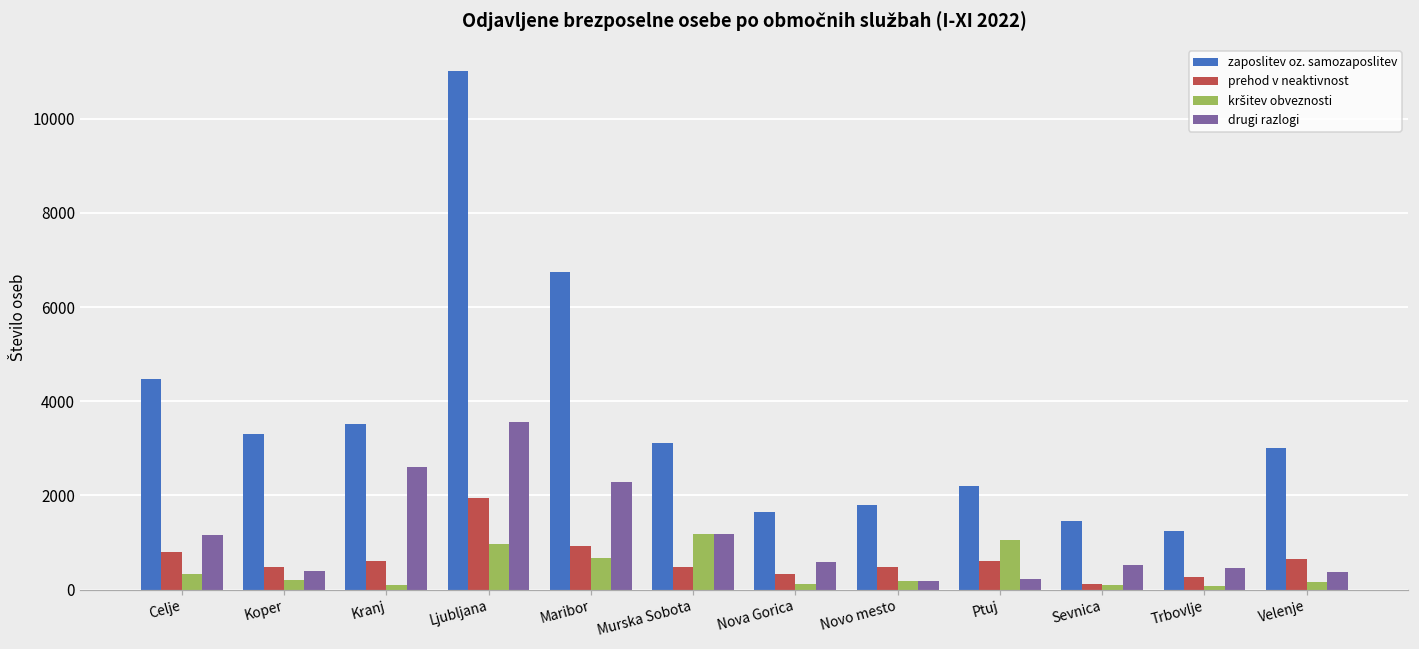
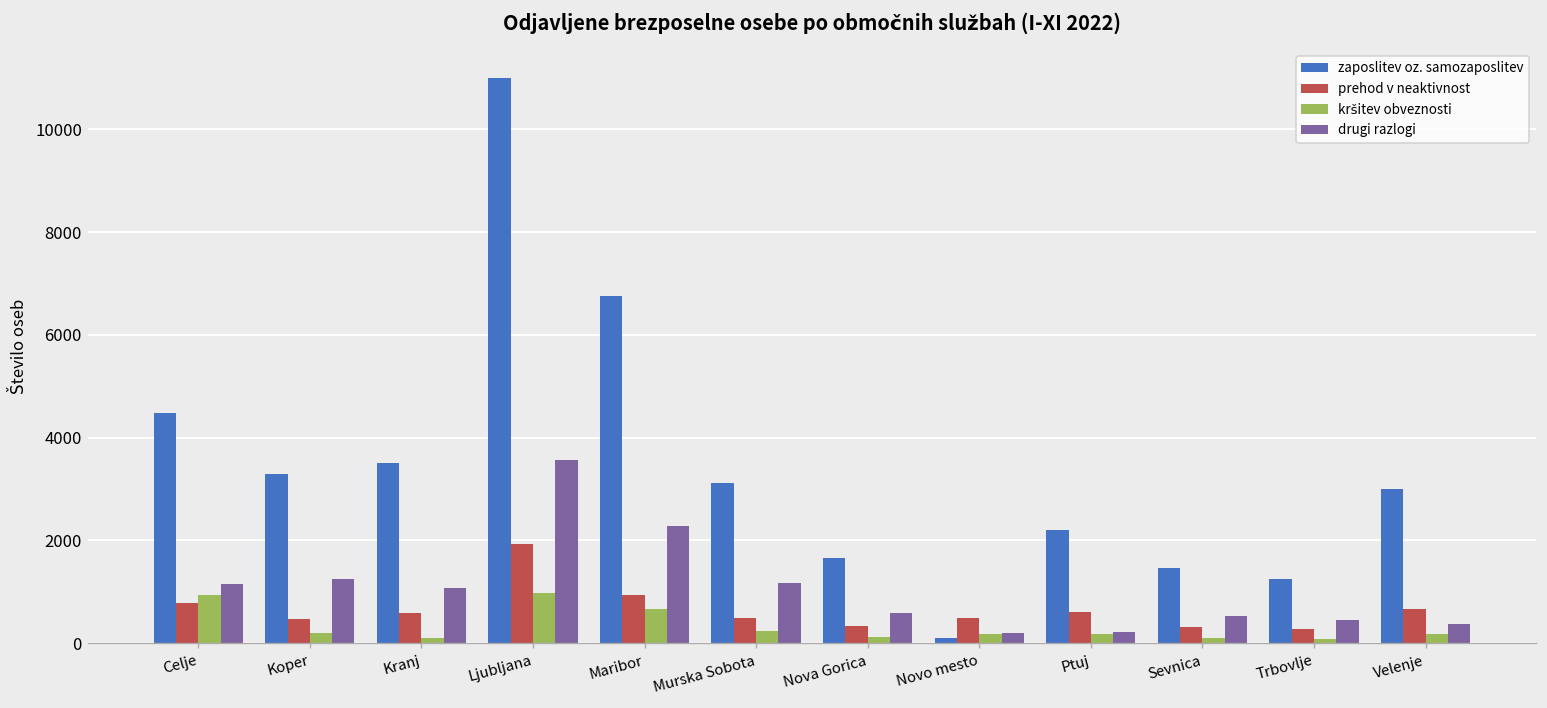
  {
    "zaposlitev oz. samozaposlitev": {
      "Celje": 4500,
      "Koper": 3300,
      "Kranj": 3500,
      "Ljubljana": 11000,
      "Maribor": 6800,
      "Murska Sobota": 3100,
      "Nova Gorica": 1700,
-     "Novo mesto": 1800,
+     "Novo mesto": 100,
      "Ptuj": 2200,
      "Sevnica": 1500,
      "Trbovlje": 1300,
      "Velenje": 3000
    },
    "prehod v neaktivnost": {
      "Celje": 800,
      "Koper": 500,
      "Kranj": 600,
      "Ljubljana": 1900,
      "Maribor": 900,
      "Murska Sobota": 500,
      "Nova Gorica": 300,
      "Novo mesto": 500,
      "Ptuj": 600,
-     "Sevnica": 100,
+     "Sevnica": 300,
      "Trbovlje": 300,
      "Velenje": 700
    },
    "kršitev obveznosti": {
-     "Celje": 300,
+     "Celje": 900,
      "Koper": 200,
      "Kranj": 100,
      "Ljubljana": 1000,
      "Maribor": 700,
-     "Murska Sobota": 1200,
+     "Murska Sobota": 200,
      "Nova Gorica": 100,
      "Novo mesto": 200,
-     "Ptuj": 1100,
+     "Ptuj": 200,
      "Sevnica": 100,
      "Trbovlje": 100,
      "Velenje": 200
    },
    "drugi razlogi": {
      "Celje": 1200,
-     "Koper": 400,
-     "Kranj": 2600,
+     "Koper": 1200,
+     "Kranj": 1100,
      "Ljubljana": 3600,
      "Maribor": 2300,
      "Murska Sobota": 1200,
      "Nova Gorica": 600,
      "Novo mesto": 200,
      "Ptuj": 200,
      "Sevnica": 500,
      "Trbovlje": 400,
      "Velenje": 400
    }
  }
